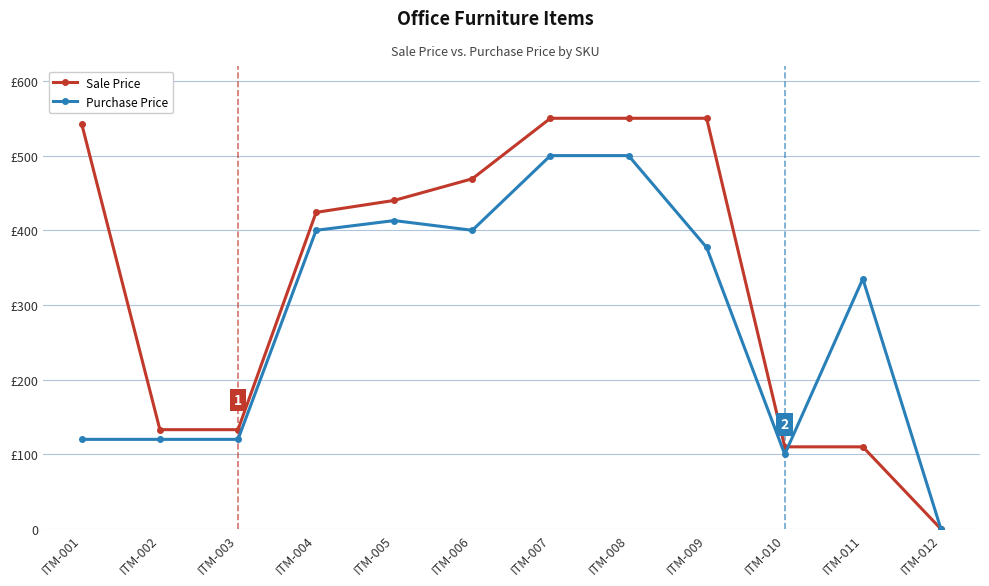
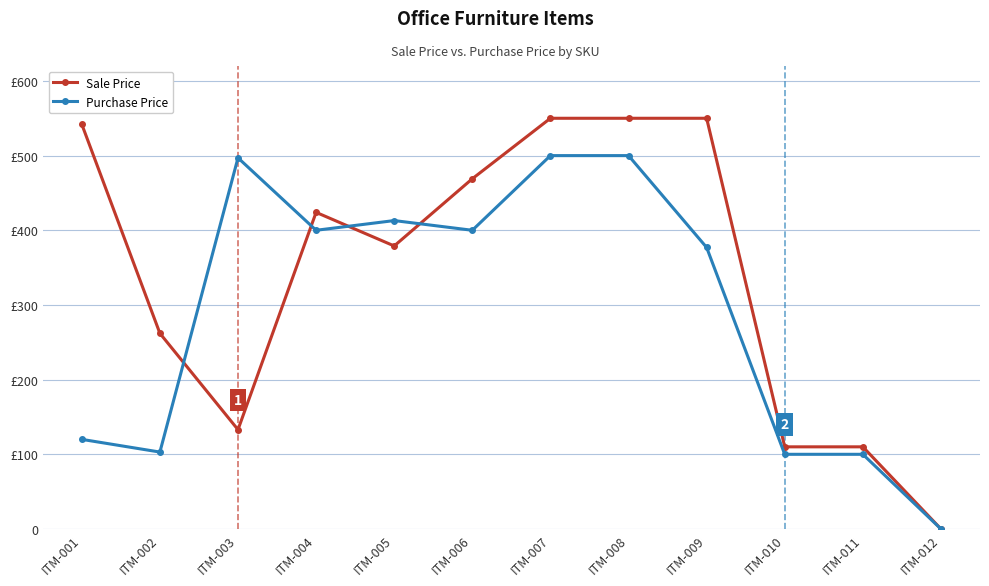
  {
    "Sale Price": {
      "ITM-001": "£540",
-     "ITM-002": "£130",
+     "ITM-002": "£260",
      "ITM-004": "£420",
-     "ITM-005": "£440",
+     "ITM-005": "£380",
      "ITM-006": "£470",
      "ITM-007": "£550",
      "ITM-008": "£550",
      "ITM-009": "£550",
      "ITM-011": "£110"
    },
    "Purchase Price": {
      "ITM-001": "£120",
-     "ITM-002": "£120",
-     "ITM-003": "£120",
+     "ITM-002": "£100",
+     "ITM-003": "£500",
      "ITM-004": "£400",
      "ITM-005": "£410",
      "ITM-006": "£400",
      "ITM-007": "£500",
      "ITM-008": "£500",
      "ITM-009": "£380",
      "ITM-010": "£100",
-     "ITM-011": "£340"
+     "ITM-011": "£100"
    }
  }
